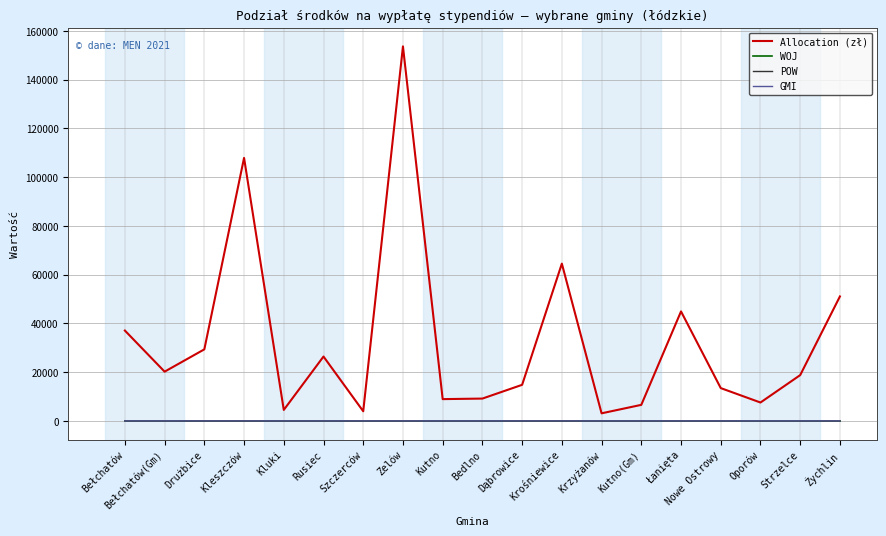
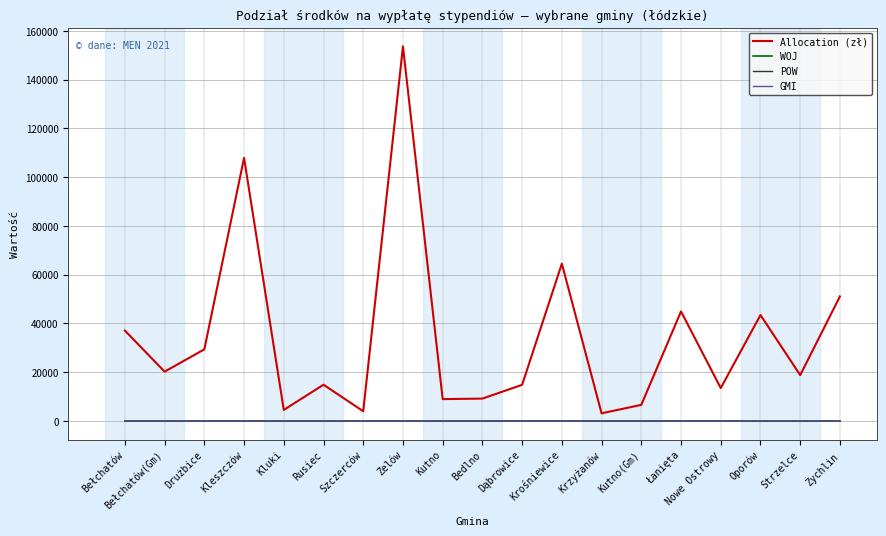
  {
    "Allocation (zł)": {
      "Bełchatów": 37000,
      "Bełchatów(Gm)": 20000,
      "Drużbice": 29000,
      "Kleszczów": 108000,
      "Kluki": 5000,
-     "Rusiec": 26000,
+     "Rusiec": 15000,
      "Szczerców": 4000,
      "Zelów": 154000,
      "Kutno": 9000,
      "Bedlno": 9000,
      "Dąbrowice": 15000,
      "Krośniewice": 65000,
      "Krzyżanów": 3000,
      "Kutno(Gm)": 7000,
      "Łanięta": 45000,
      "Nowe Ostrowy": 13000,
-     "Oporów": 8000,
+     "Oporów": 43000,
      "Strzelce": 19000,
      "Żychlin": 51000
    },
    "GMI": {
      "Bełchatów": 0,
      "Bełchatów(Gm)": 0,
      "Drużbice": 0,
      "Kleszczów": 0,
      "Kluki": 0,
      "Rusiec": 0,
      "Szczerców": 0,
      "Zelów": 0,
      "Kutno": 0,
      "Bedlno": 0,
      "Dąbrowice": 0,
      "Krośniewice": 0,
      "Krzyżanów": 0,
      "Kutno(Gm)": 0,
      "Łanięta": 0,
      "Nowe Ostrowy": 0,
      "Oporów": 0,
      "Strzelce": 0,
      "Żychlin": 0
    }
  }
